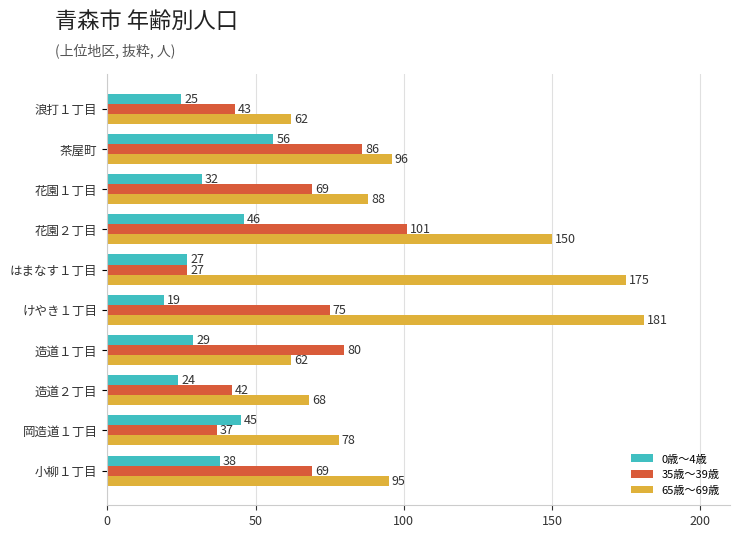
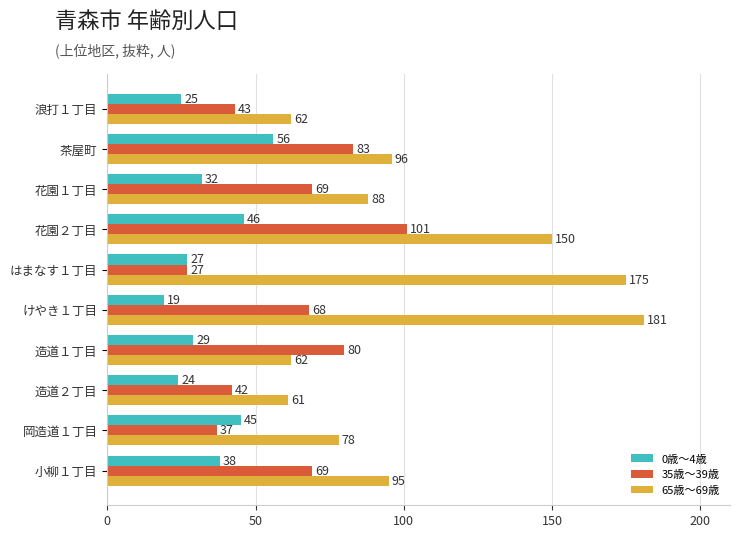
  {
    "0歳～4歳": {
      "浪打１丁目": 25,
      "茶屋町": 56,
      "花園１丁目": 32,
      "花園２丁目": 46,
      "けやき１丁目": 19,
      "造道１丁目": 29,
      "造道２丁目": 24,
      "岡造道１丁目": 45,
      "小柳１丁目": 38
    },
    "35歳～39歳": {
      "浪打１丁目": 43,
-     "茶屋町": 86,
+     "茶屋町": 83,
      "花園１丁目": 69,
      "花園２丁目": 101,
-     "けやき１丁目": 75,
+     "けやき１丁目": 68,
      "造道１丁目": 80,
      "造道２丁目": 42,
      "岡造道１丁目": 37,
      "小柳１丁目": 69
    },
    "65歳～69歳": {
      "浪打１丁目": 62,
      "茶屋町": 96,
      "花園１丁目": 88,
      "花園２丁目": 150,
      "はまなす１丁目": 175,
      "けやき１丁目": 181,
      "造道１丁目": 62,
-     "造道２丁目": 68,
+     "造道２丁目": 61,
      "岡造道１丁目": 78,
      "小柳１丁目": 95
    }
  }
